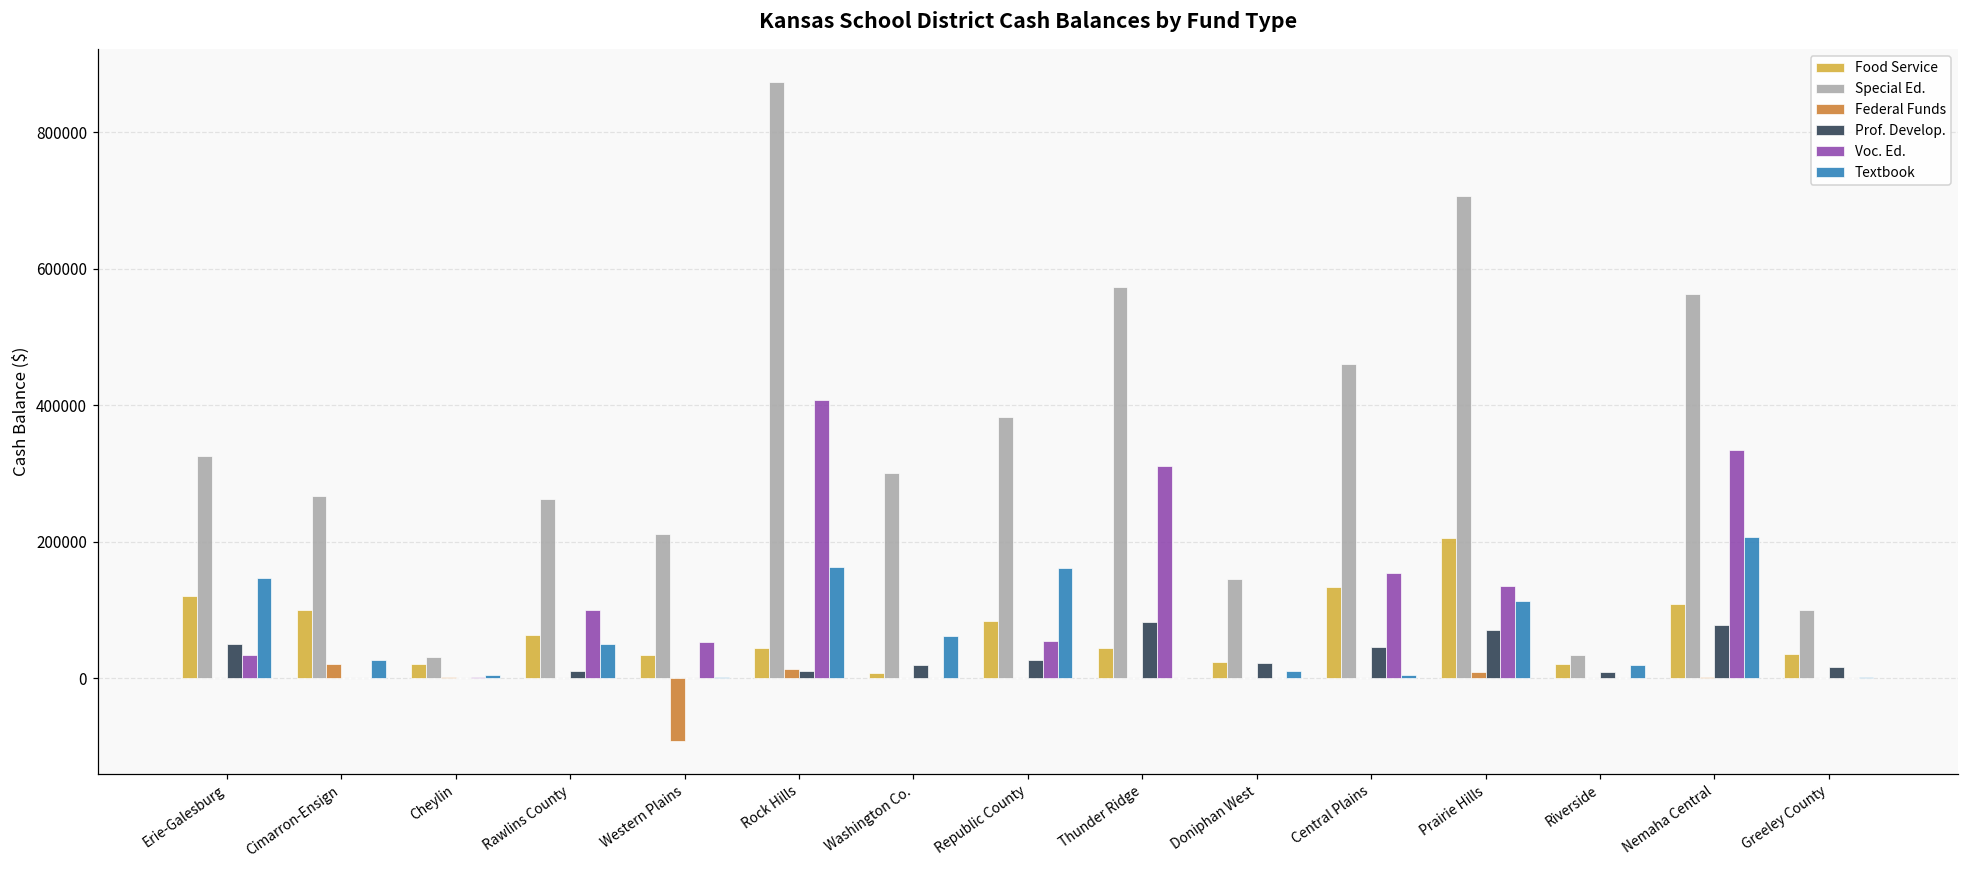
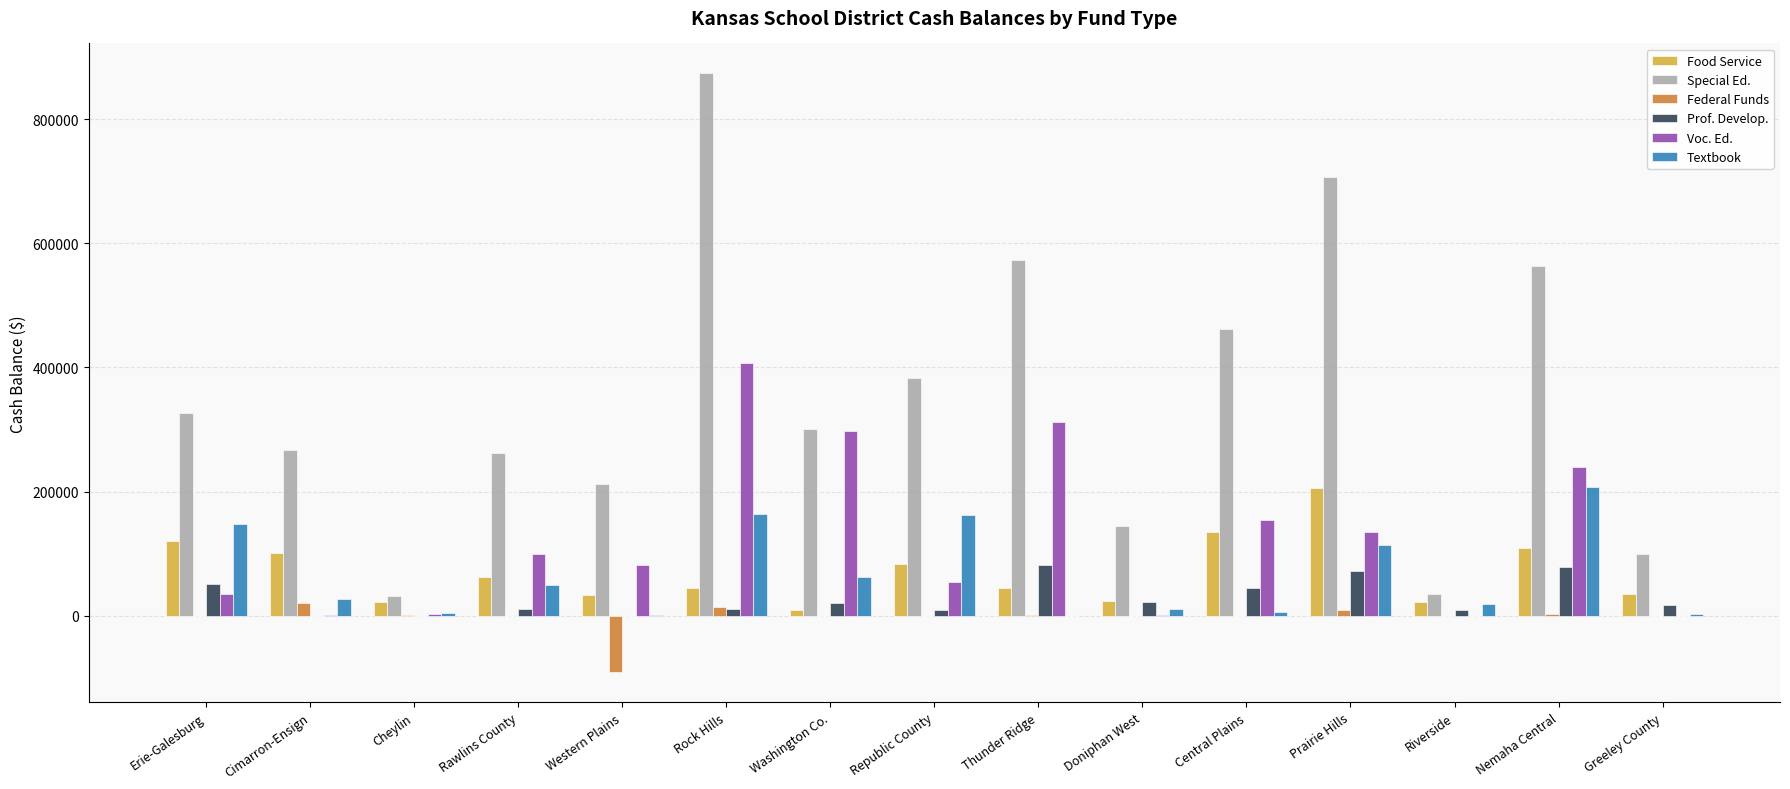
  {
    "Special Ed.": {
      "Erie-Galesburg": 330000,
      "Cimarron-Ensign": 270000,
      "Cheylin": 30000,
      "Rawlins County": 260000,
      "Western Plains": 210000,
      "Rock Hills": 870000,
      "Washington Co.": 300000,
      "Republic County": 380000,
      "Thunder Ridge": 570000,
      "Doniphan West": 150000,
      "Central Plains": 460000,
      "Prairie Hills": 710000,
      "Riverside": 30000,
      "Nemaha Central": 560000,
      "Greeley County": 100000
    },
    "Prof. Develop.": {
      "Erie-Galesburg": 50000,
      "Cimarron-Ensign": 0,
      "Cheylin": 0,
      "Rawlins County": 10000,
      "Western Plains": 0,
      "Rock Hills": 10000,
      "Washington Co.": 20000,
-     "Republic County": 30000,
+     "Republic County": 10000,
      "Thunder Ridge": 80000,
      "Doniphan West": 20000,
      "Central Plains": 50000,
      "Prairie Hills": 70000,
      "Riverside": 10000,
      "Nemaha Central": 80000,
      "Greeley County": 20000
    },
    "Voc. Ed.": {
      "Erie-Galesburg": 30000,
      "Rawlins County": 100000,
-     "Western Plains": 50000,
+     "Western Plains": 80000,
      "Rock Hills": 410000,
-     "Washington Co.": 0,
+     "Washington Co.": 300000,
      "Republic County": 50000,
      "Thunder Ridge": 310000,
      "Central Plains": 150000,
      "Prairie Hills": 140000,
      "Riverside": 0,
-     "Nemaha Central": 330000,
+     "Nemaha Central": 240000,
      "Greeley County": 0
    },
    "Textbook": {
      "Erie-Galesburg": 150000,
      "Cimarron-Ensign": 30000,
      "Cheylin": 0,
      "Rawlins County": 50000,
      "Rock Hills": 160000,
      "Washington Co.": 60000,
      "Republic County": 160000,
      "Thunder Ridge": 0,
      "Doniphan West": 10000,
      "Central Plains": 10000,
      "Prairie Hills": 110000,
      "Riverside": 20000,
      "Nemaha Central": 210000
    }
  }
